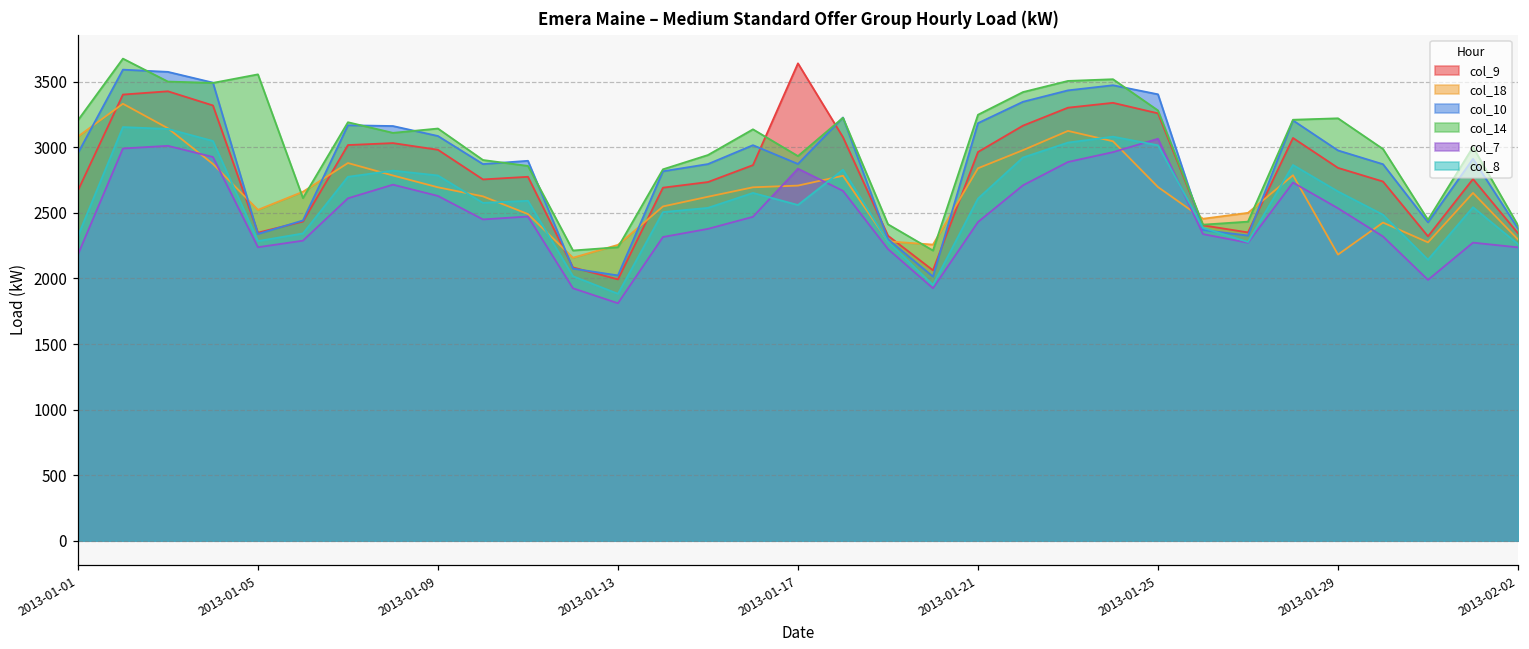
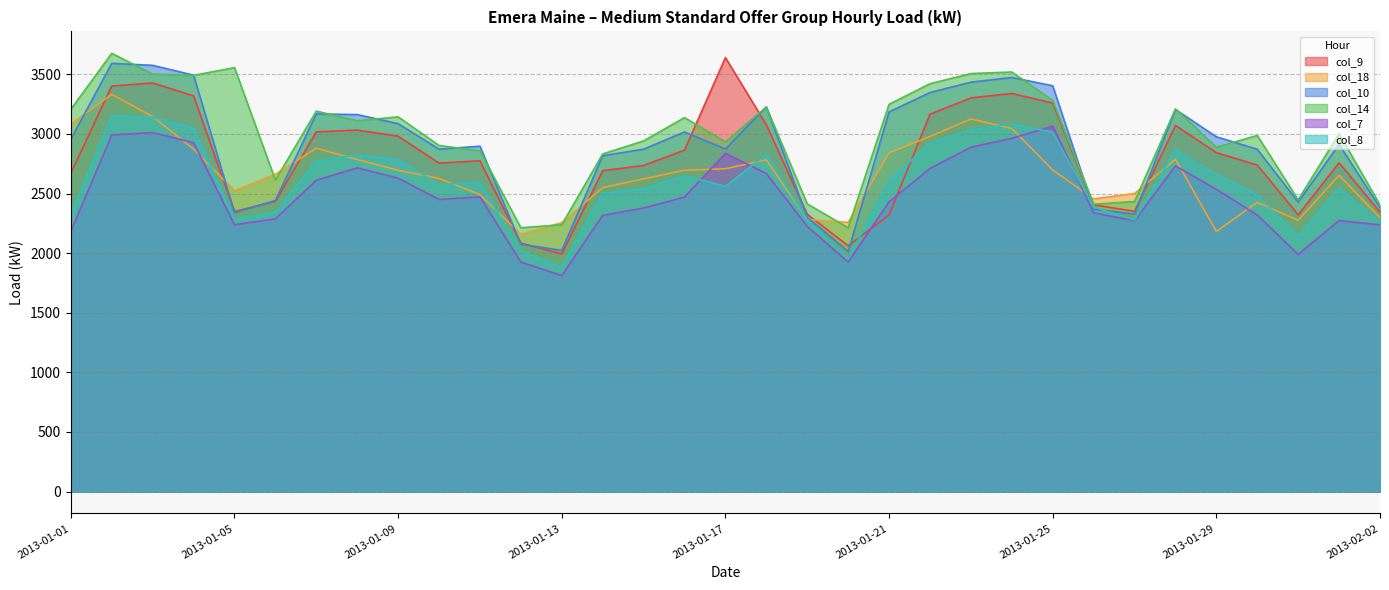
  {
    "col_9": {
      "2013-01-01": 2670,
      "2013-01-09": 2980,
      "2013-01-13": 1990,
      "2013-01-17": 3640,
-     "2013-01-21": 2960,
+     "2013-01-21": 2320,
      "2013-01-25": 3260,
      "2013-01-29": 2840,
      "2013-02-02": 2340
    },
    "col_18": {
      "2013-01-01": 3080,
      "2013-01-05": 2520,
      "2013-01-09": 2700,
      "2013-01-17": 2710,
      "2013-01-21": 2840,
      "2013-01-25": 2700,
      "2013-01-29": 2180,
      "2013-02-02": 2300
    },
    "col_14": {
      "2013-01-01": 3210,
      "2013-01-05": 3560,
      "2013-01-09": 3140,
      "2013-01-17": 2930,
      "2013-01-21": 3250,
      "2013-01-25": 3280,
-     "2013-01-29": 3220,
+     "2013-01-29": 2890,
      "2013-02-02": 2400
    },
    "col_7": {
      "2013-01-01": 2180,
      "2013-01-05": 2240,
      "2013-01-09": 2630,
      "2013-01-13": 1810,
      "2013-01-17": 2840,
      "2013-01-21": 2430,
      "2013-01-25": 3070,
      "2013-01-29": 2540,
      "2013-02-02": 2240
    }
  }
